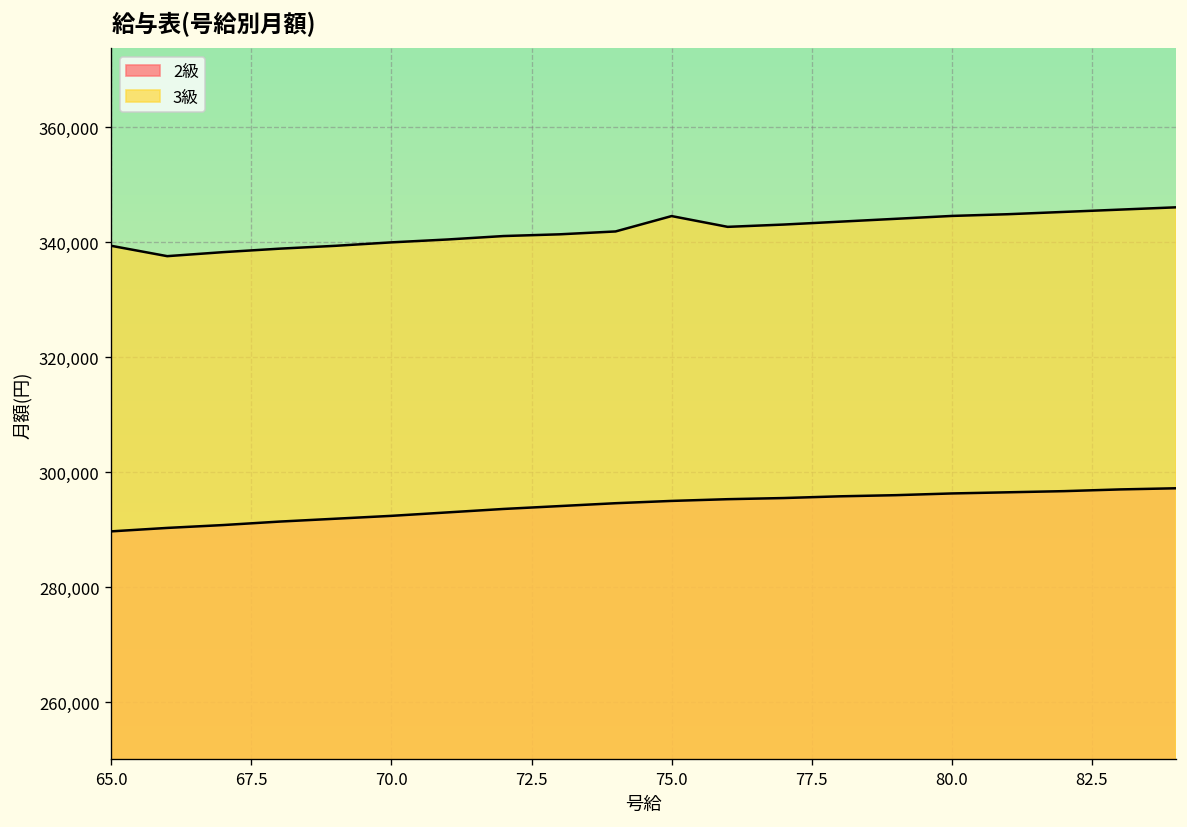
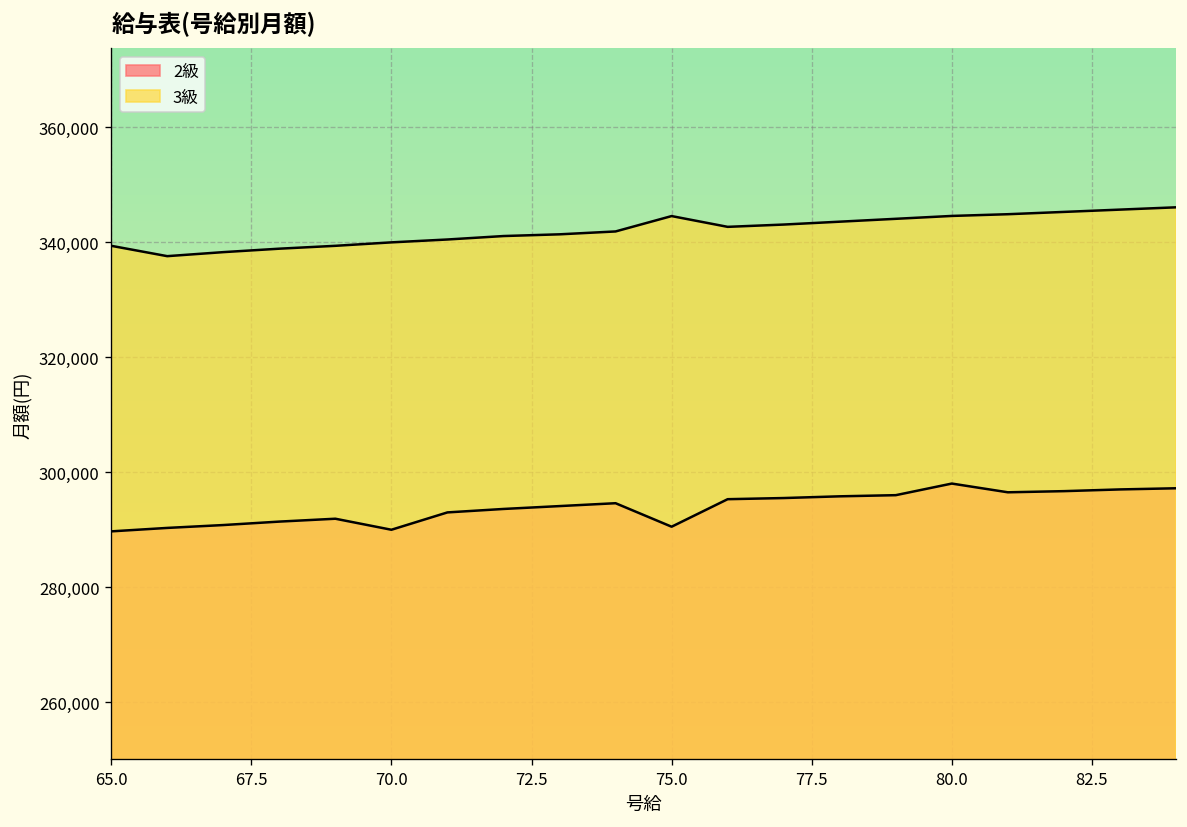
  {
    "2級": {
      "65.0": "290,000",
-     "70.0": "292,000",
-     "75.0": "295,000",
-     "80.0": "296,000"
+     "70.0": "290,000",
+     "75.0": "291,000",
+     "80.0": "298,000"
    },
    "3級": {
      "65.0": "339,000",
      "70.0": "340,000",
      "75.0": "345,000",
      "80.0": "345,000"
    }
  }
